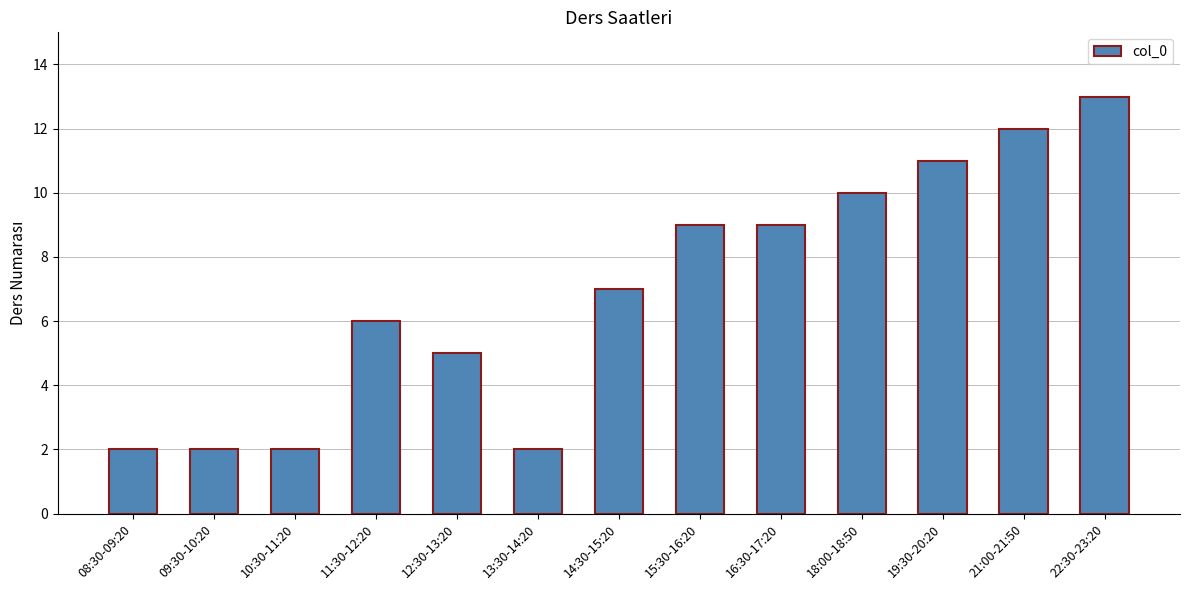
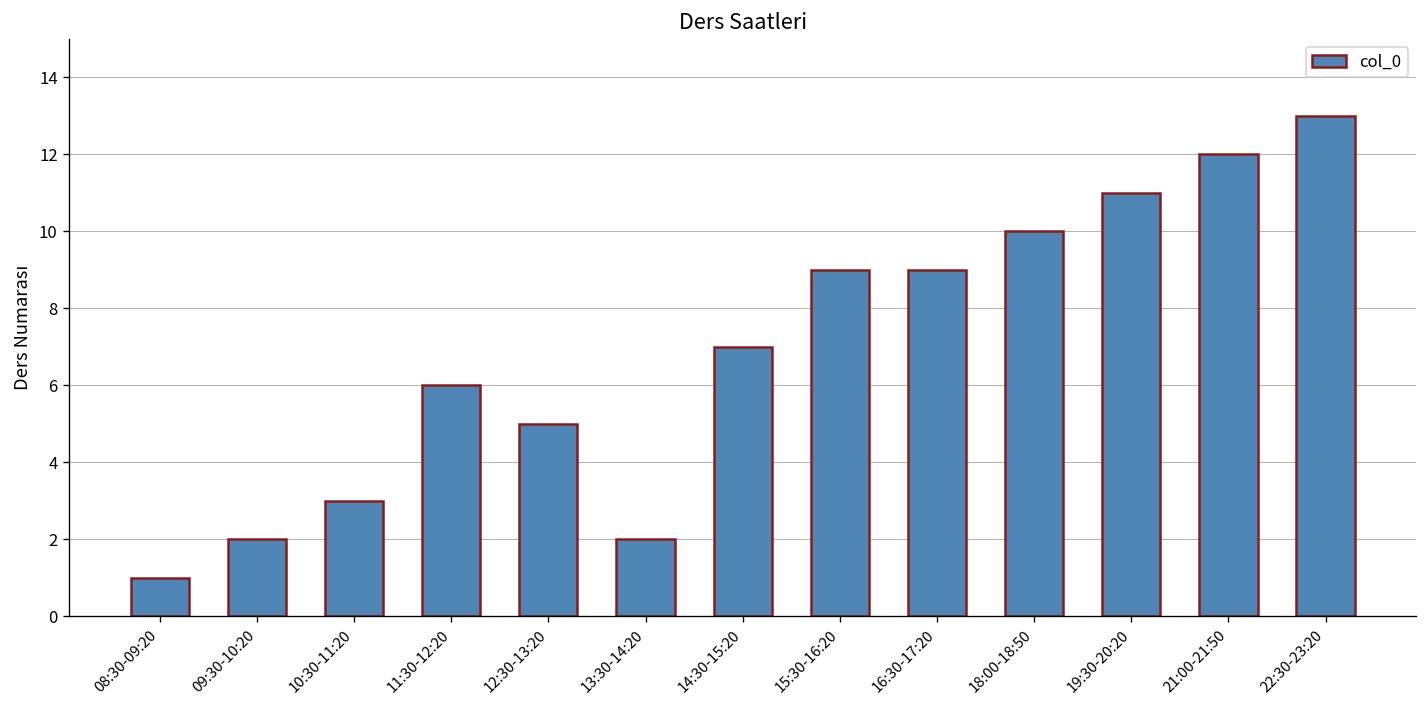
  {
-   "08:30-09:20": 2,
+   "08:30-09:20": 1,
    "09:30-10:20": 2,
-   "10:30-11:20": 2,
+   "10:30-11:20": 3,
    "11:30-12:20": 6,
    "12:30-13:20": 5,
    "13:30-14:20": 2,
    "14:30-15:20": 7,
    "15:30-16:20": 9,
    "16:30-17:20": 9,
    "18:00-18:50": 10,
    "19:30-20:20": 11,
    "21:00-21:50": 12,
    "22:30-23:20": 13
  }
